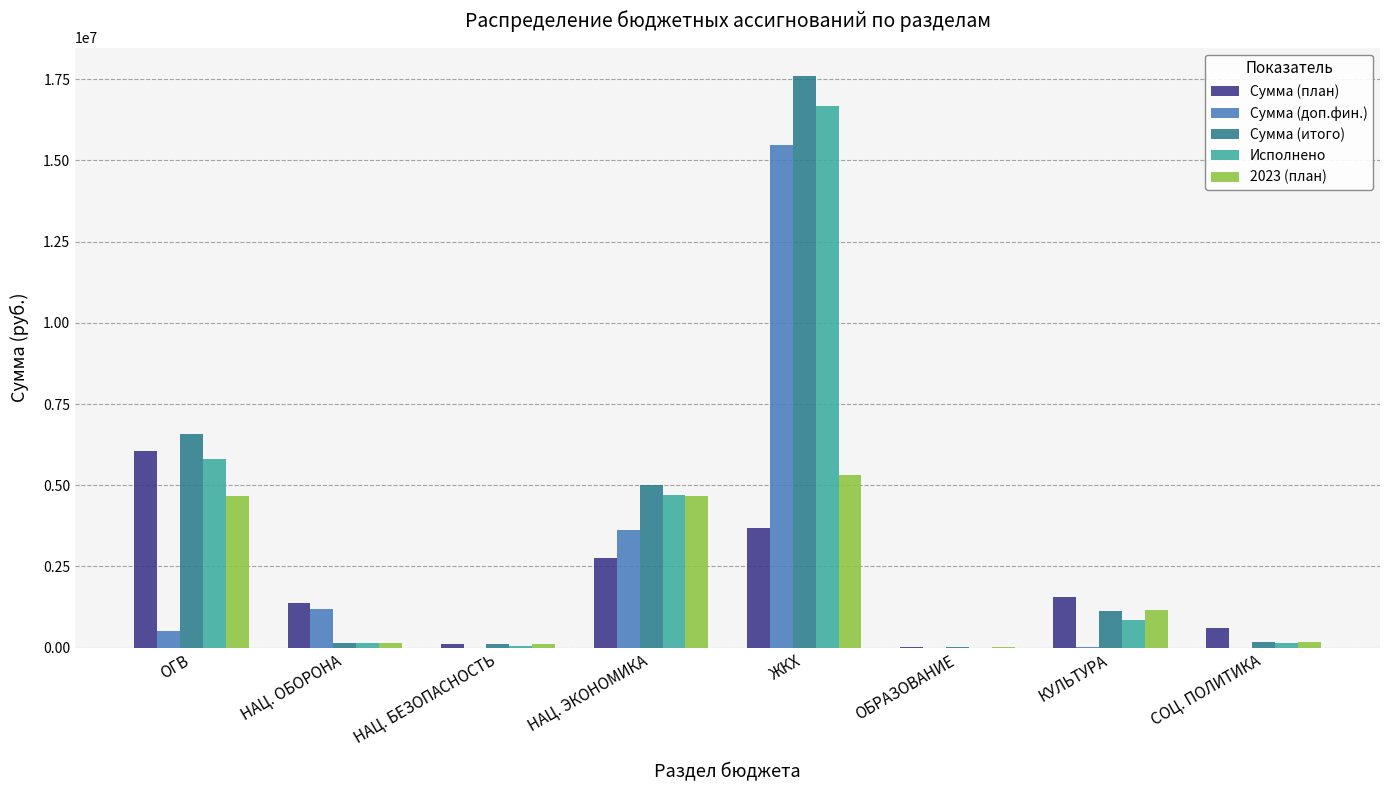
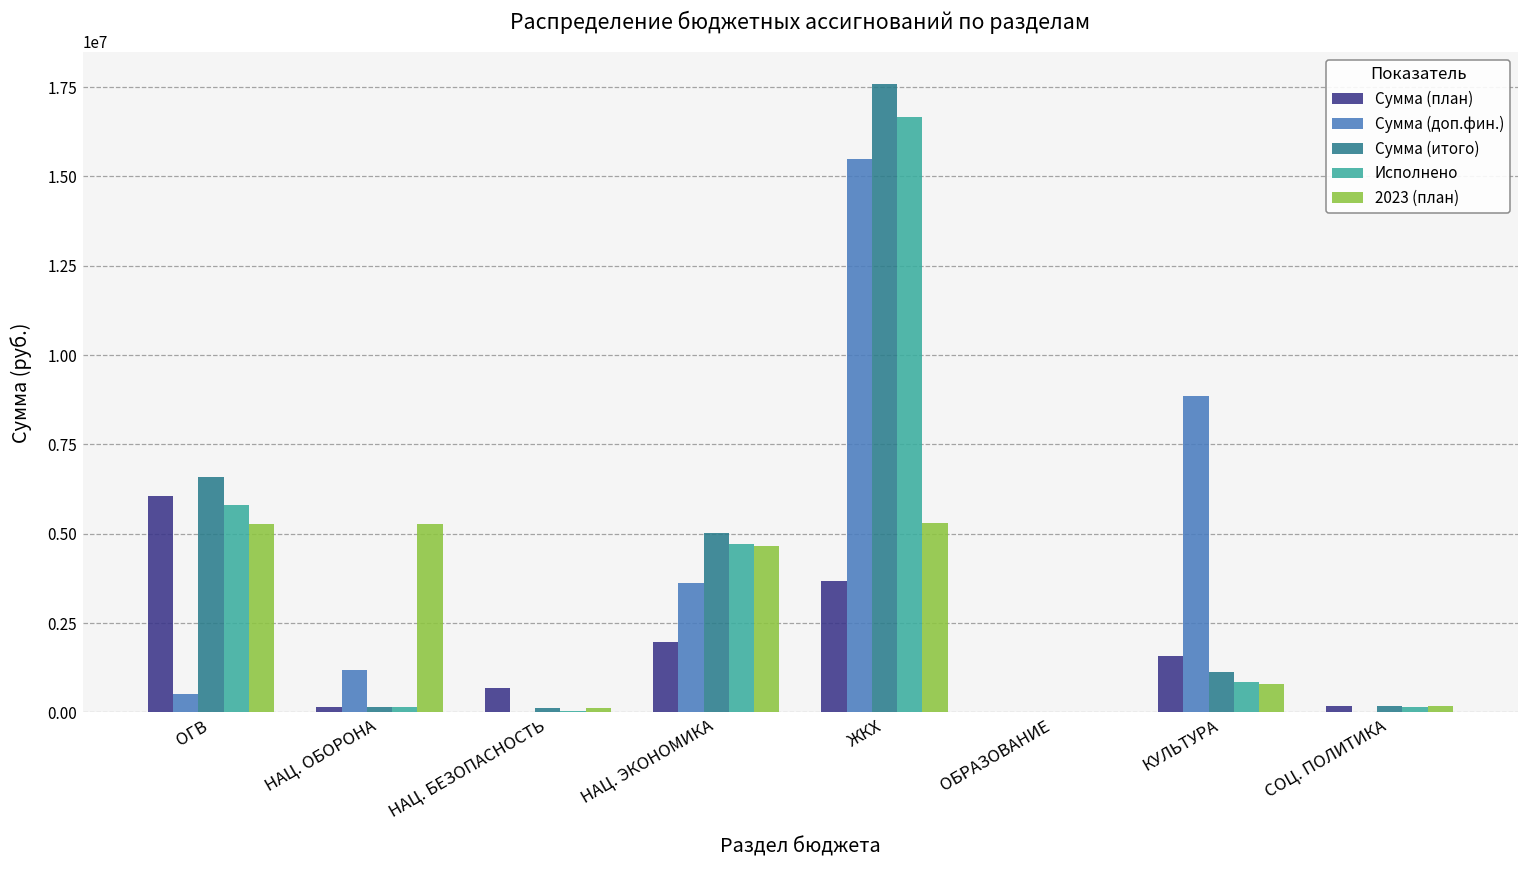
  {
    "Сумма (план)": {
      "ОГВ": 6000000,
-     "НАЦ. ОБОРОНА": 1400000,
-     "НАЦ. БЕЗОПАСНОСТЬ": 100000,
-     "НАЦ. ЭКОНОМИКА": 2800000,
+     "НАЦ. ОБОРОНА": 100000,
+     "НАЦ. БЕЗОПАСНОСТЬ": 700000,
+     "НАЦ. ЭКОНОМИКА": 2000000,
      "ЖКХ": 3700000,
      "КУЛЬТУРА": 1600000,
-     "СОЦ. ПОЛИТИКА": 600000
+     "СОЦ. ПОЛИТИКА": 200000
    },
    "Сумма (доп.фин.)": {
      "ОГВ": 500000,
      "НАЦ. ОБОРОНА": 1200000,
      "НАЦ. БЕЗОПАСНОСТЬ": 0,
      "НАЦ. ЭКОНОМИКА": 3600000,
      "ЖКХ": 15500000,
      "ОБРАЗОВАНИЕ": 0,
-     "КУЛЬТУРА": 0,
+     "КУЛЬТУРА": 8900000,
      "СОЦ. ПОЛИТИКА": 0
    },
    "2023 (план)": {
-     "ОГВ": 4700000,
-     "НАЦ. ОБОРОНА": 200000,
+     "ОГВ": 5300000,
+     "НАЦ. ОБОРОНА": 5300000,
      "НАЦ. БЕЗОПАСНОСТЬ": 100000,
      "НАЦ. ЭКОНОМИКА": 4700000,
      "ЖКХ": 5300000,
-     "КУЛЬТУРА": 1100000,
+     "КУЛЬТУРА": 800000,
      "СОЦ. ПОЛИТИКА": 200000
    }
  }
